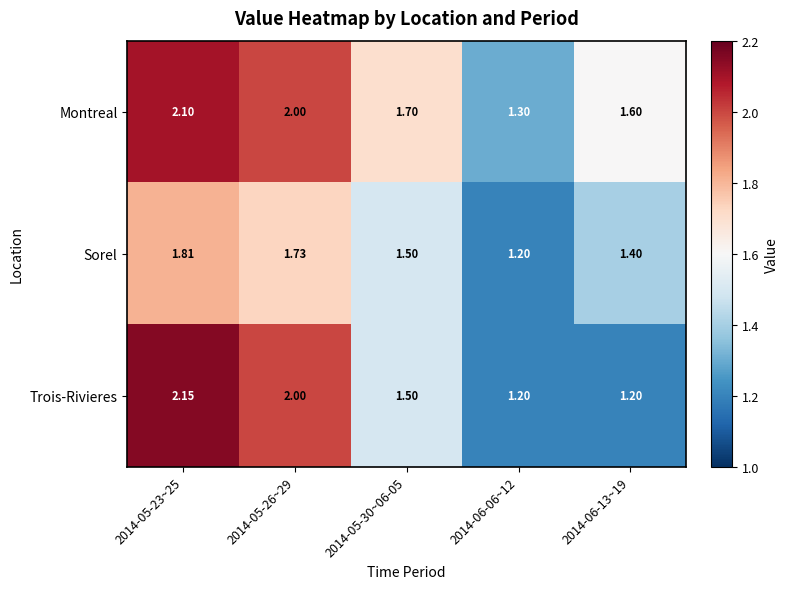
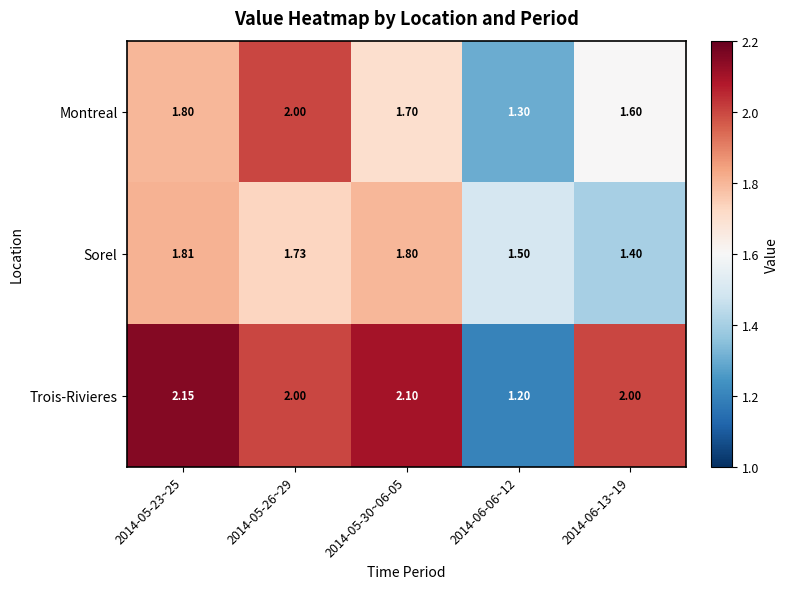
  {
    "Montreal": {
-     "2014-05-23~25": 2.10,
+     "2014-05-23~25": 1.80,
      "2014-05-26~29": 2.00,
      "2014-05-30~06-05": 1.70,
      "2014-06-06~12": 1.30,
      "2014-06-13~19": 1.60
    },
    "Sorel": {
      "2014-05-23~25": 1.81,
      "2014-05-26~29": 1.73,
-     "2014-05-30~06-05": 1.50,
-     "2014-06-06~12": 1.20,
+     "2014-05-30~06-05": 1.80,
+     "2014-06-06~12": 1.50,
      "2014-06-13~19": 1.40
    },
    "Trois-Rivieres": {
      "2014-05-23~25": 2.15,
      "2014-05-26~29": 2.00,
-     "2014-05-30~06-05": 1.50,
+     "2014-05-30~06-05": 2.10,
      "2014-06-06~12": 1.20,
-     "2014-06-13~19": 1.20
+     "2014-06-13~19": 2.00
    }
  }
